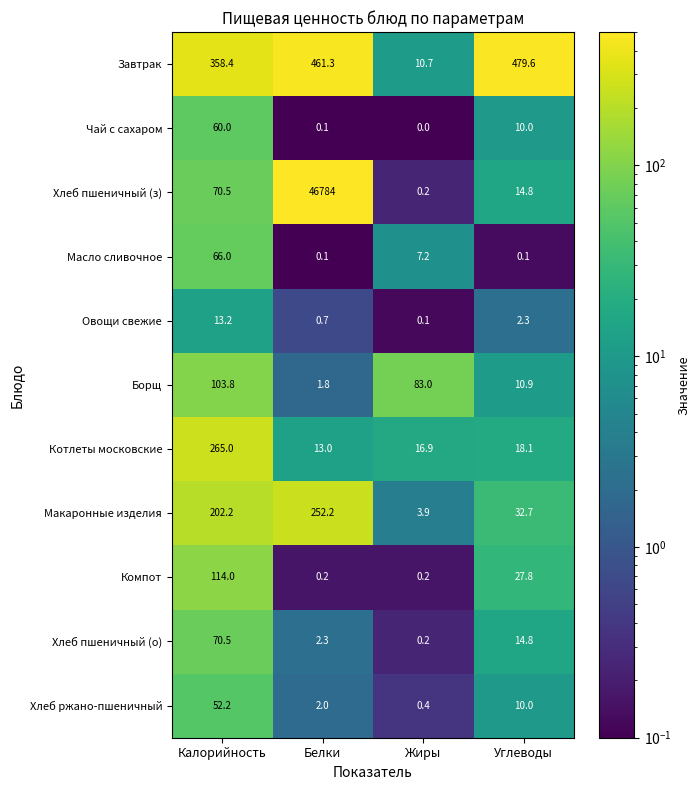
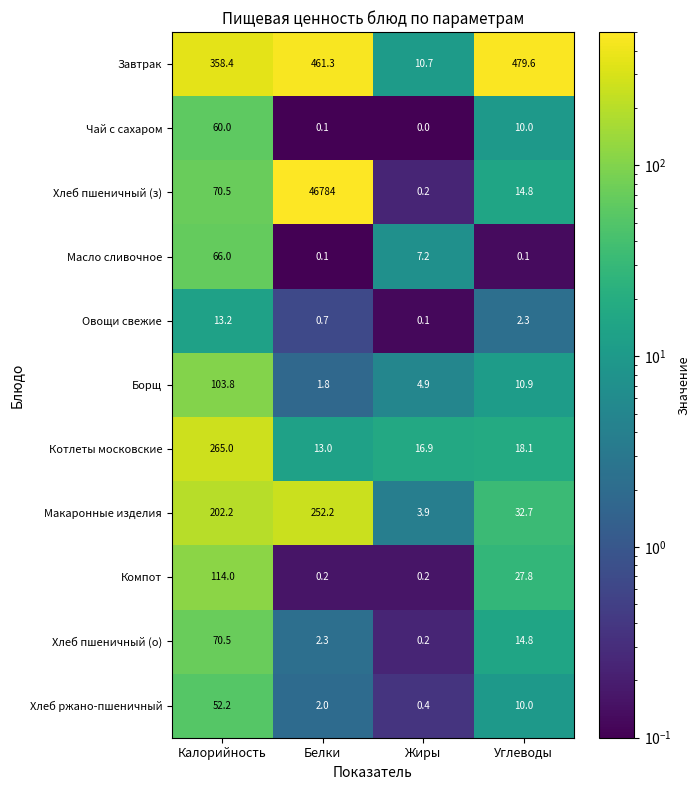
  {
    "Завтрак": {
      "Калорийность": 358.4,
      "Белки": 461.3,
      "Жиры": 10.7,
      "Углеводы": 479.6
    },
    "Чай с сахаром": {
      "Калорийность": 60.0,
      "Белки": 0.1,
      "Жиры": 0.0,
      "Углеводы": 10.0
    },
    "Хлеб пшеничный (з)": {
      "Калорийность": 70.5,
      "Белки": 46784,
      "Жиры": 0.2,
      "Углеводы": 14.8
    },
    "Масло сливочное": {
      "Калорийность": 66.0,
      "Белки": 0.1,
      "Жиры": 7.2,
      "Углеводы": 0.1
    },
    "Овощи свежие": {
      "Калорийность": 13.2,
      "Белки": 0.7,
      "Жиры": 0.1,
      "Углеводы": 2.3
    },
    "Борщ": {
      "Калорийность": 103.8,
      "Белки": 1.8,
-     "Жиры": 83.0,
+     "Жиры": 4.9,
      "Углеводы": 10.9
    },
    "Котлеты московские": {
      "Калорийность": 265.0,
      "Белки": 13.0,
      "Жиры": 16.9,
      "Углеводы": 18.1
    },
    "Макаронные изделия": {
      "Калорийность": 202.2,
      "Белки": 252.2,
      "Жиры": 3.9,
      "Углеводы": 32.7
    },
    "Компот": {
      "Калорийность": 114.0,
      "Белки": 0.2,
      "Жиры": 0.2,
      "Углеводы": 27.8
    },
    "Хлеб пшеничный (о)": {
      "Калорийность": 70.5,
      "Белки": 2.3,
      "Жиры": 0.2,
      "Углеводы": 14.8
    },
    "Хлеб ржано-пшеничный": {
      "Калорийность": 52.2,
      "Белки": 2.0,
      "Жиры": 0.4,
      "Углеводы": 10.0
    }
  }
